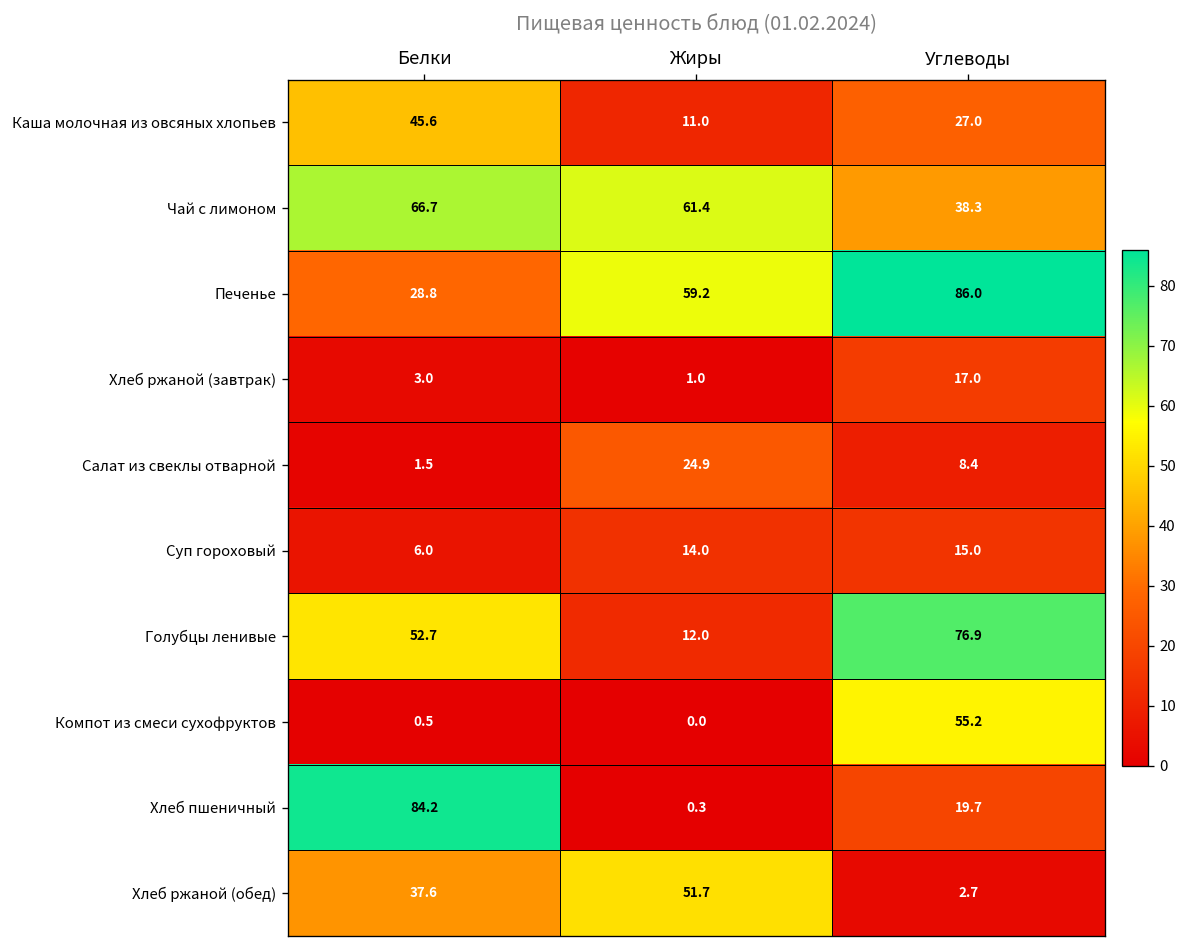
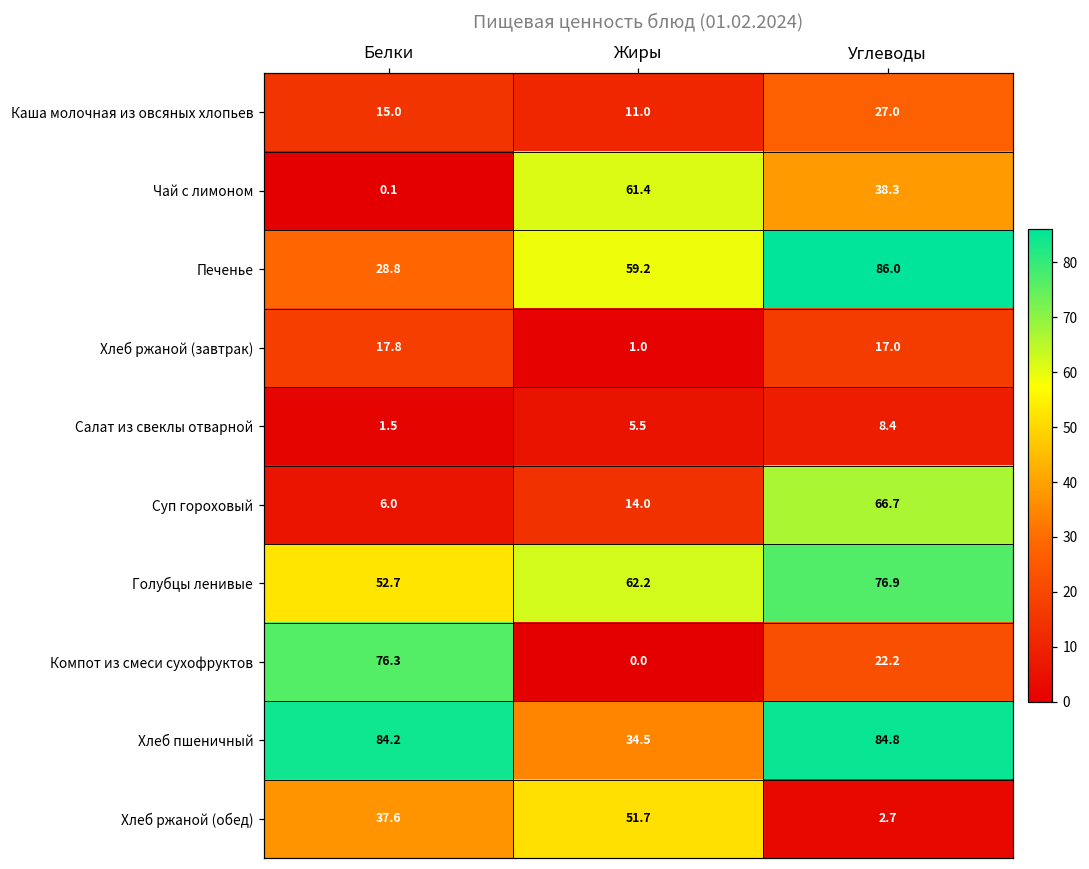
  {
    "Каша молочная из овсяных хлопьев": {
-     "Белки": 45.6,
+     "Белки": 15.0,
      "Жиры": 11.0,
      "Углеводы": 27.0
    },
    "Чай с лимоном": {
-     "Белки": 66.7,
+     "Белки": 0.1,
      "Жиры": 61.4,
      "Углеводы": 38.3
    },
    "Печенье": {
      "Белки": 28.8,
      "Жиры": 59.2,
      "Углеводы": 86.0
    },
    "Хлеб ржаной (завтрак)": {
-     "Белки": 3.0,
+     "Белки": 17.8,
      "Жиры": 1.0,
      "Углеводы": 17.0
    },
    "Салат из свеклы отварной": {
      "Белки": 1.5,
-     "Жиры": 24.9,
+     "Жиры": 5.5,
      "Углеводы": 8.4
    },
    "Суп гороховый": {
      "Белки": 6.0,
      "Жиры": 14.0,
-     "Углеводы": 15.0
+     "Углеводы": 66.7
    },
    "Голубцы ленивые": {
      "Белки": 52.7,
-     "Жиры": 12.0,
+     "Жиры": 62.2,
      "Углеводы": 76.9
    },
    "Компот из смеси сухофруктов": {
-     "Белки": 0.5,
+     "Белки": 76.3,
      "Жиры": 0.0,
-     "Углеводы": 55.2
+     "Углеводы": 22.2
    },
    "Хлеб пшеничный": {
      "Белки": 84.2,
-     "Жиры": 0.3,
-     "Углеводы": 19.7
+     "Жиры": 34.5,
+     "Углеводы": 84.8
    },
    "Хлеб ржаной (обед)": {
      "Белки": 37.6,
      "Жиры": 51.7,
      "Углеводы": 2.7
    }
  }
